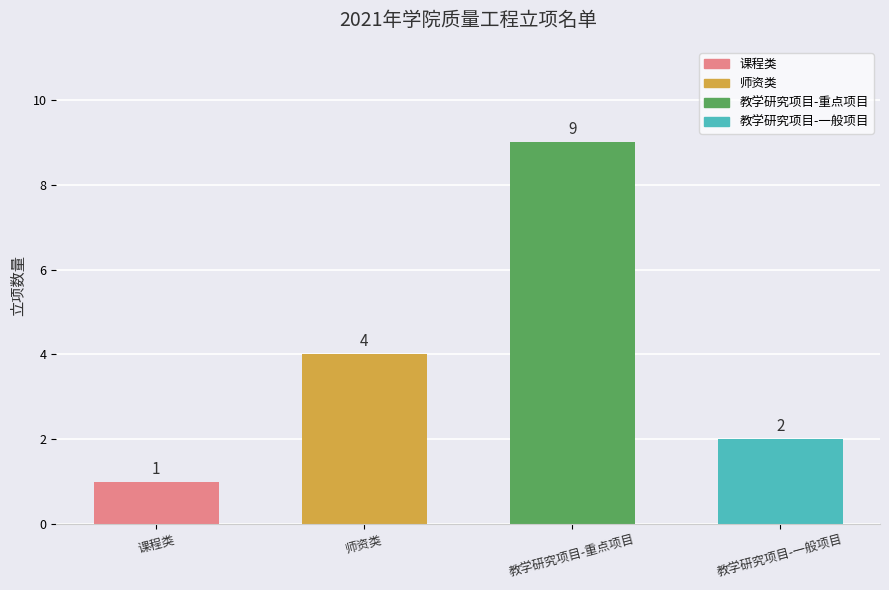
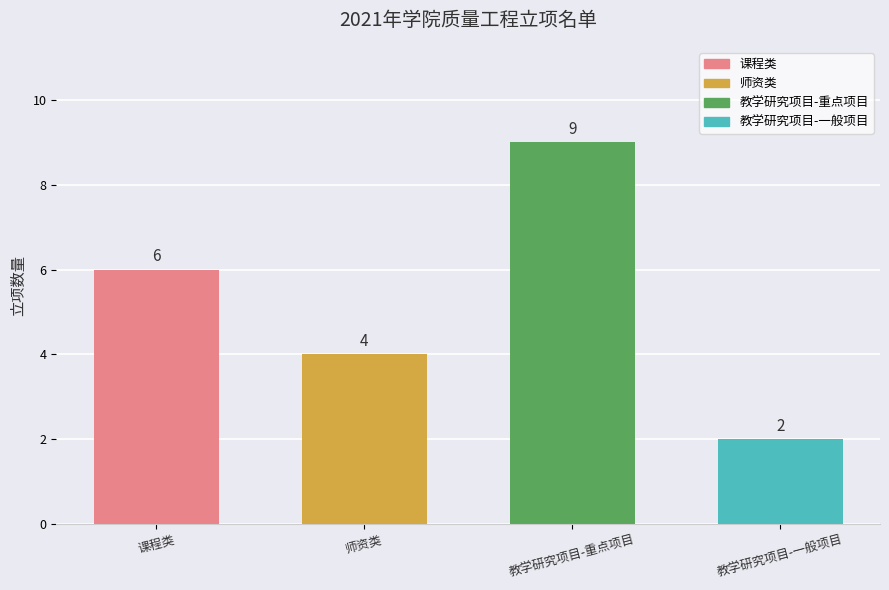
  {
-   "课程类": 1,
+   "课程类": 6,
    "师资类": 4,
    "教学研究项目-重点项目": 9,
    "教学研究项目-一般项目": 2
  }
